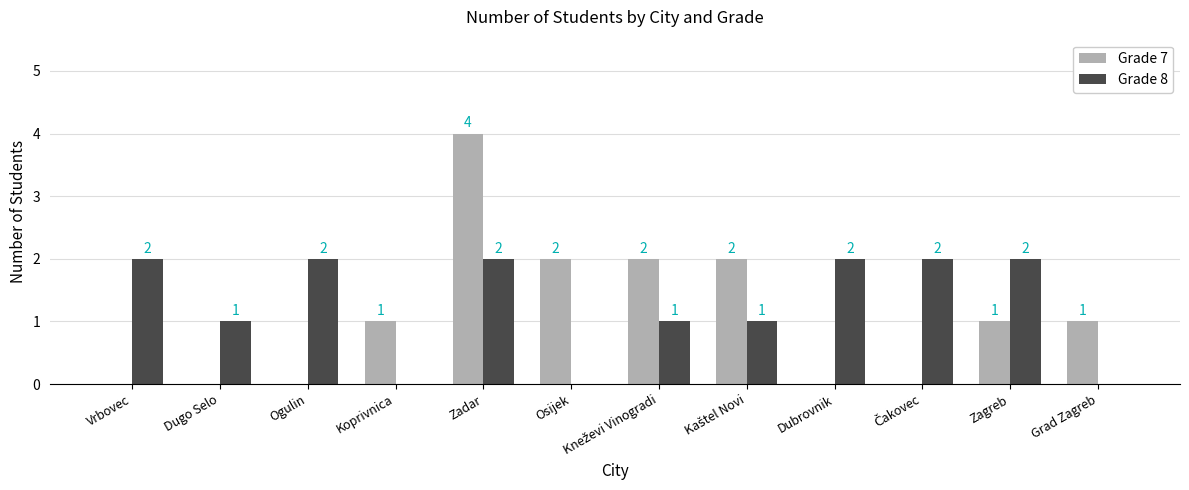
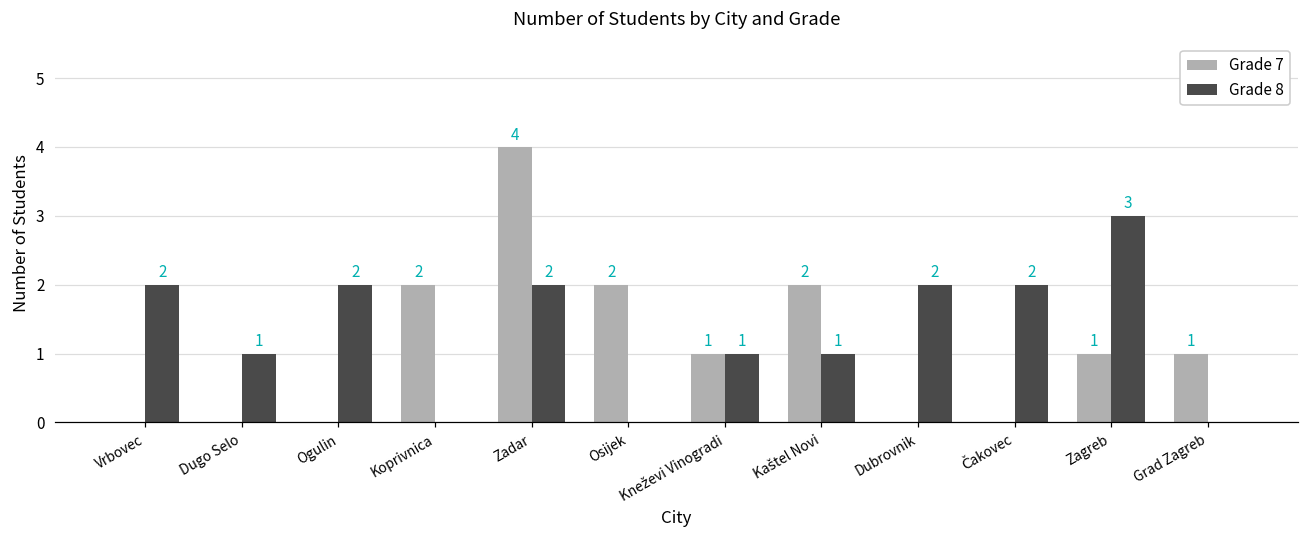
  {
    "Grade 7": {
-     "Koprivnica": 1,
+     "Koprivnica": 2,
      "Zadar": 4,
      "Osijek": 2,
-     "Kneževi Vinogradi": 2,
+     "Kneževi Vinogradi": 1,
      "Kaštel Novi": 2,
      "Zagreb": 1,
      "Grad Zagreb": 1
    },
    "Grade 8": {
      "Vrbovec": 2,
      "Dugo Selo": 1,
      "Ogulin": 2,
      "Zadar": 2,
      "Kneževi Vinogradi": 1,
      "Kaštel Novi": 1,
      "Dubrovnik": 2,
      "Čakovec": 2,
-     "Zagreb": 2
+     "Zagreb": 3
    }
  }
